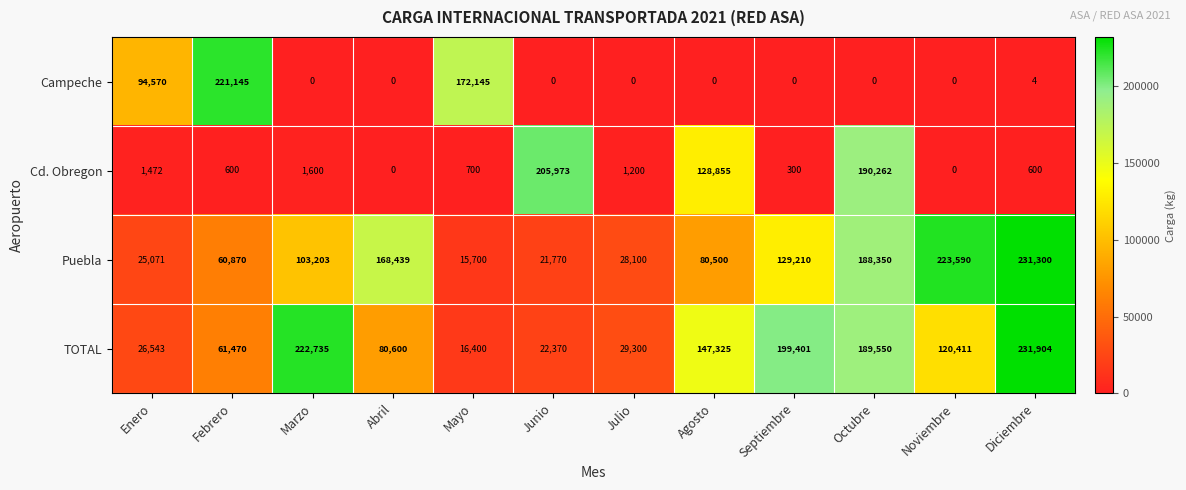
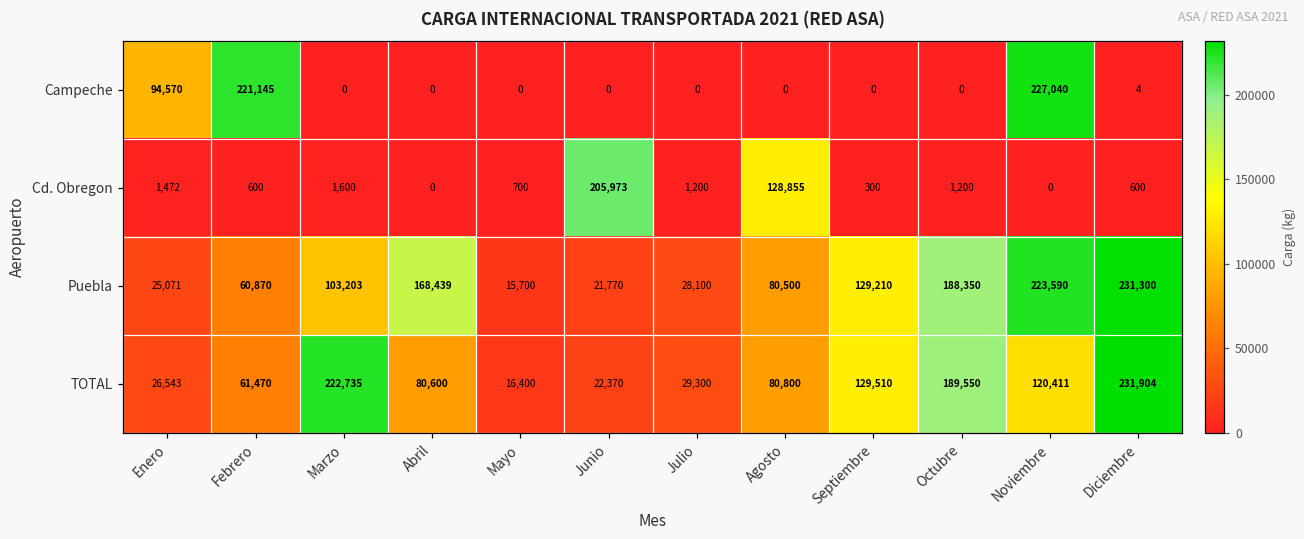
  {
    "Campeche": {
      "Enero": "94,570",
      "Febrero": "221,145",
      "Marzo": "0",
      "Abril": "0",
-     "Mayo": "172,145",
+     "Mayo": "0",
      "Junio": "0",
      "Julio": "0",
      "Agosto": "0",
      "Septiembre": "0",
      "Octubre": "0",
-     "Noviembre": "0",
+     "Noviembre": "227,040",
      "Diciembre": "4"
    },
    "Cd. Obregon": {
      "Enero": "1,472",
      "Febrero": "600",
      "Marzo": "1,600",
      "Abril": "0",
      "Mayo": "700",
      "Junio": "205,973",
      "Julio": "1,200",
      "Agosto": "128,855",
      "Septiembre": "300",
-     "Octubre": "190,262",
+     "Octubre": "1,200",
      "Noviembre": "0",
      "Diciembre": "600"
    },
    "Puebla": {
      "Enero": "25,071",
      "Febrero": "60,870",
      "Marzo": "103,203",
      "Abril": "168,439",
      "Mayo": "15,700",
      "Junio": "21,770",
      "Julio": "28,100",
      "Agosto": "80,500",
      "Septiembre": "129,210",
      "Octubre": "188,350",
      "Noviembre": "223,590",
      "Diciembre": "231,300"
    },
    "TOTAL": {
      "Enero": "26,543",
      "Febrero": "61,470",
      "Marzo": "222,735",
      "Abril": "80,600",
      "Mayo": "16,400",
      "Junio": "22,370",
      "Julio": "29,300",
-     "Agosto": "147,325",
-     "Septiembre": "199,401",
+     "Agosto": "80,800",
+     "Septiembre": "129,510",
      "Octubre": "189,550",
      "Noviembre": "120,411",
      "Diciembre": "231,904"
    }
  }
